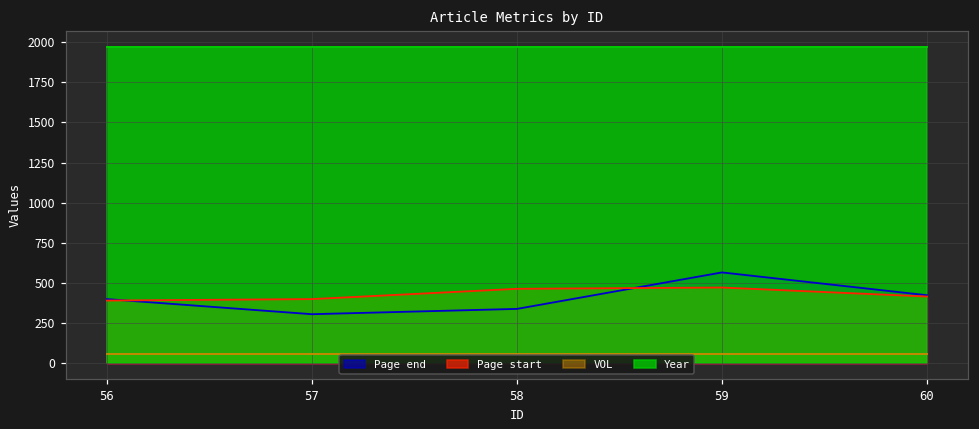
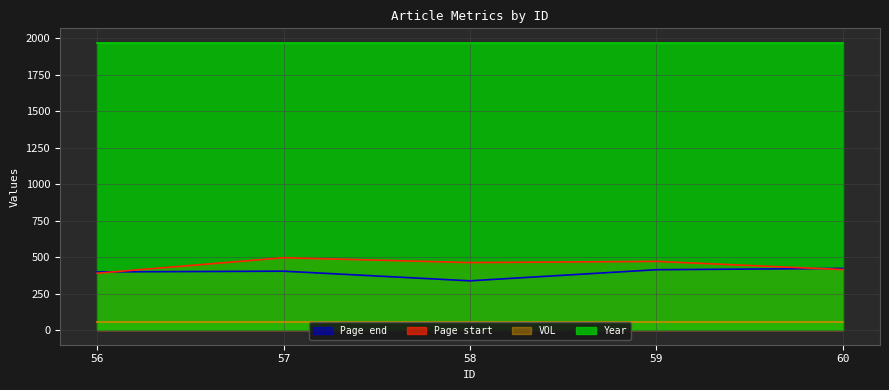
  {
    "Page end": {
-     "57": 310,
+     "57": 410,
      "58": 340,
-     "59": 570
+     "59": 420
    },
    "Page start": {
-     "57": 400,
+     "57": 500,
      "58": 460,
      "59": 470
    },
    "VOL": {
      "56": 60,
      "57": 60,
      "59": 60,
      "60": 60
    },
    "Year": {
      "56": 1970,
      "57": 1970,
      "58": 1970,
      "59": 1970,
      "60": 1970
    }
  }
